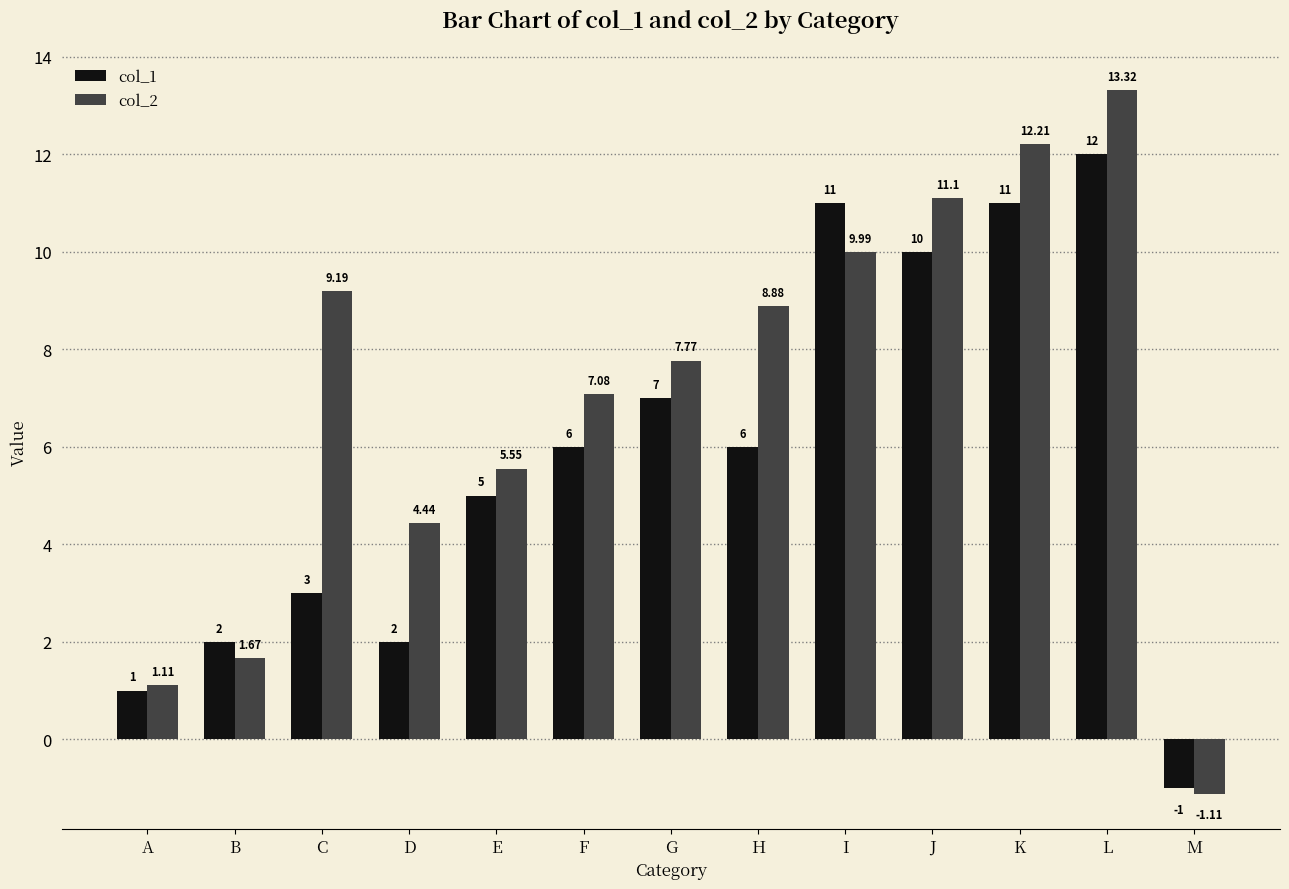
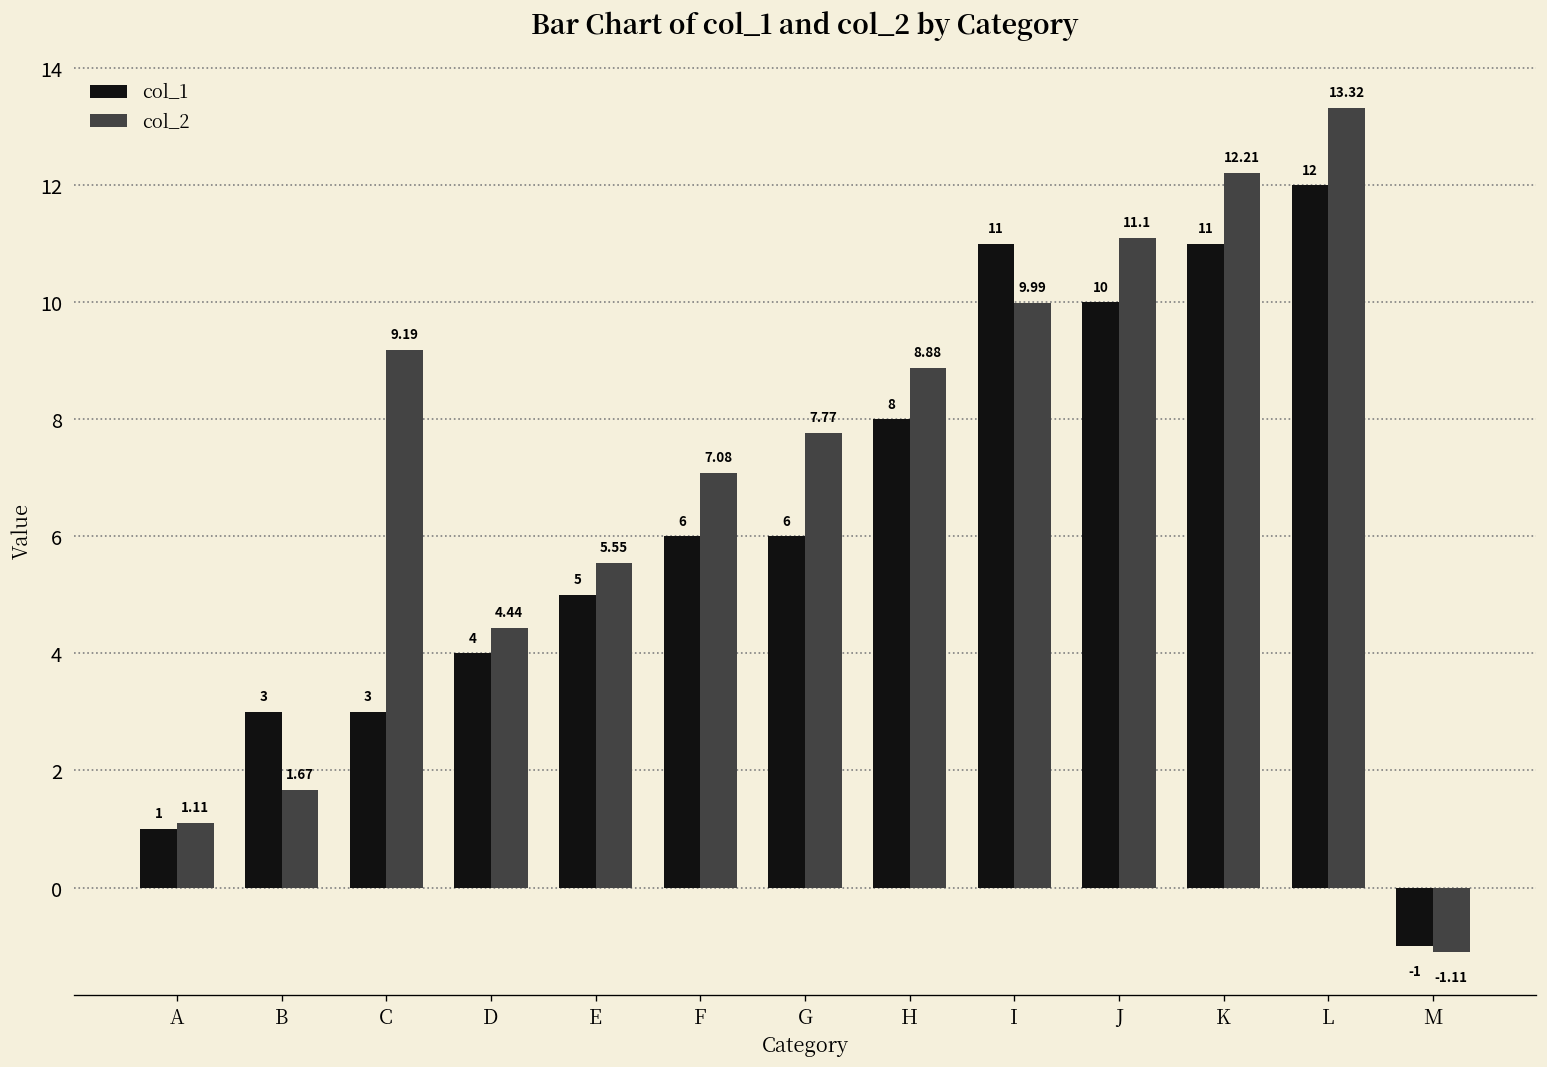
  {
    "col_1": {
      "A": 1,
-     "B": 2,
+     "B": 3,
      "C": 3,
-     "D": 2,
+     "D": 4,
      "E": 5,
      "F": 6,
-     "G": 7,
-     "H": 6,
+     "G": 6,
+     "H": 8,
      "I": 11,
      "J": 10,
      "K": 11,
      "L": 12,
      "M": -1
    },
    "col_2": {
      "A": 1.11,
      "B": 1.67,
      "C": 9.19,
      "D": 4.44,
      "E": 5.55,
      "F": 7.08,
      "G": 7.77,
      "H": 8.88,
      "I": 9.99,
      "J": 11.1,
      "K": 12.21,
      "L": 13.32,
      "M": -1.11
    }
  }
